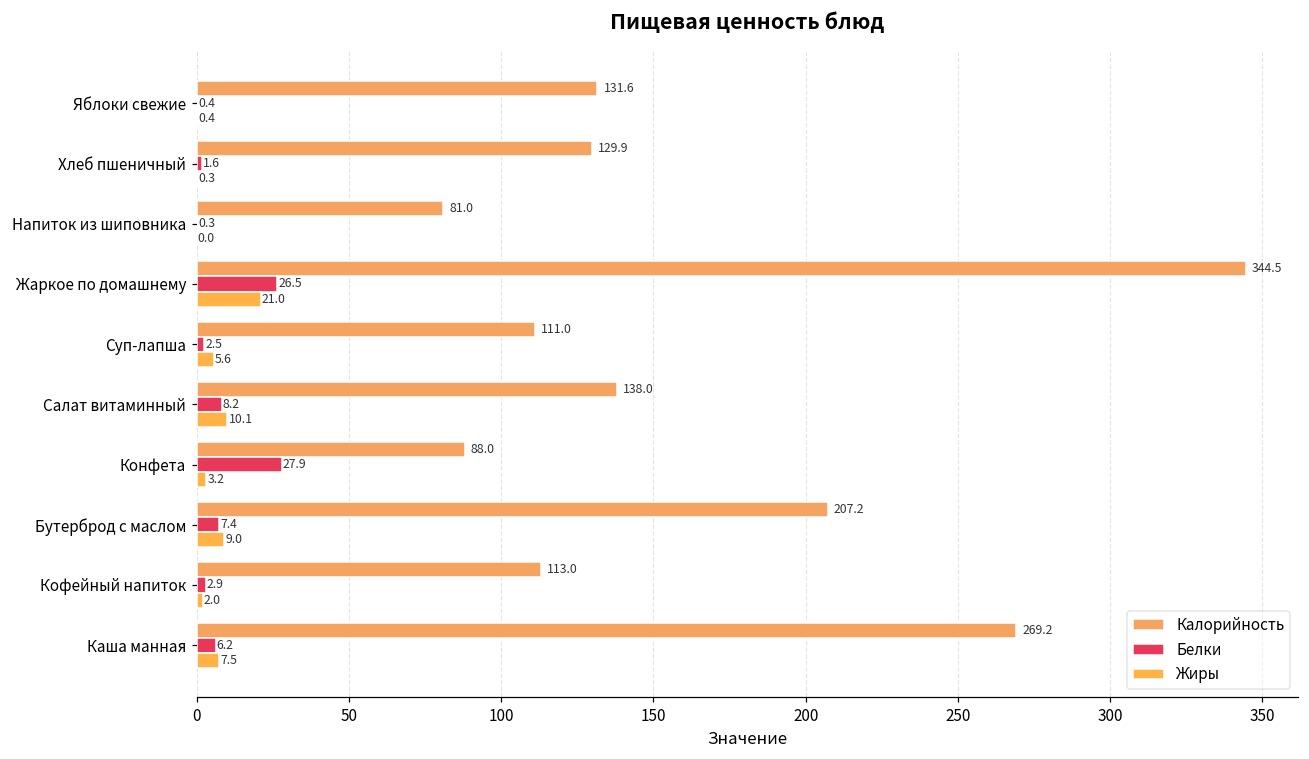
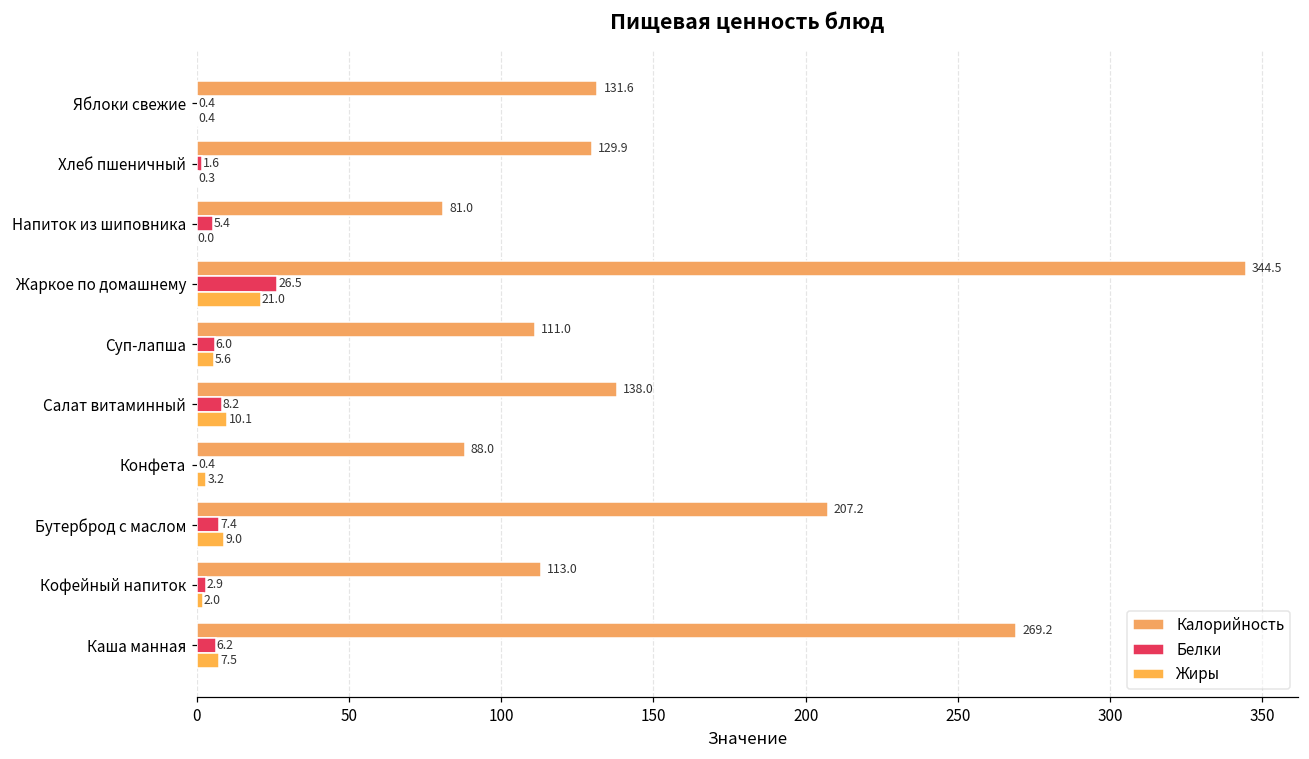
  {
    "Белки": {
      "Яблоки свежие": 0.4,
      "Хлеб пшеничный": 1.6,
-     "Напиток из шиповника": 0.3,
+     "Напиток из шиповника": 5.4,
      "Жаркое по домашнему": 26.5,
-     "Суп-лапша": 2.5,
+     "Суп-лапша": 6.0,
      "Салат витаминный": 8.2,
-     "Конфета": 27.9,
+     "Конфета": 0.4,
      "Бутерброд с маслом": 7.4,
      "Кофейный напиток": 2.9,
      "Каша манная": 6.2
    }
  }
